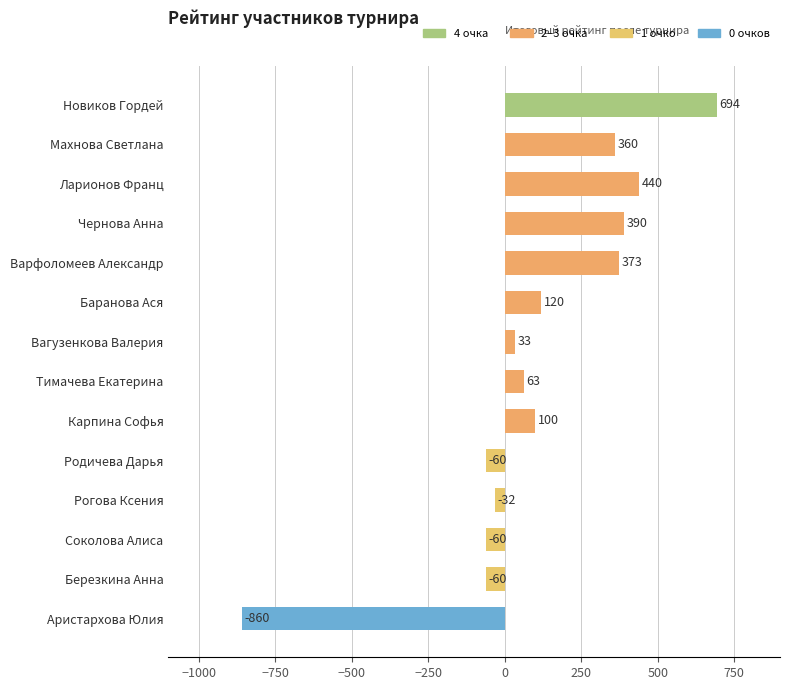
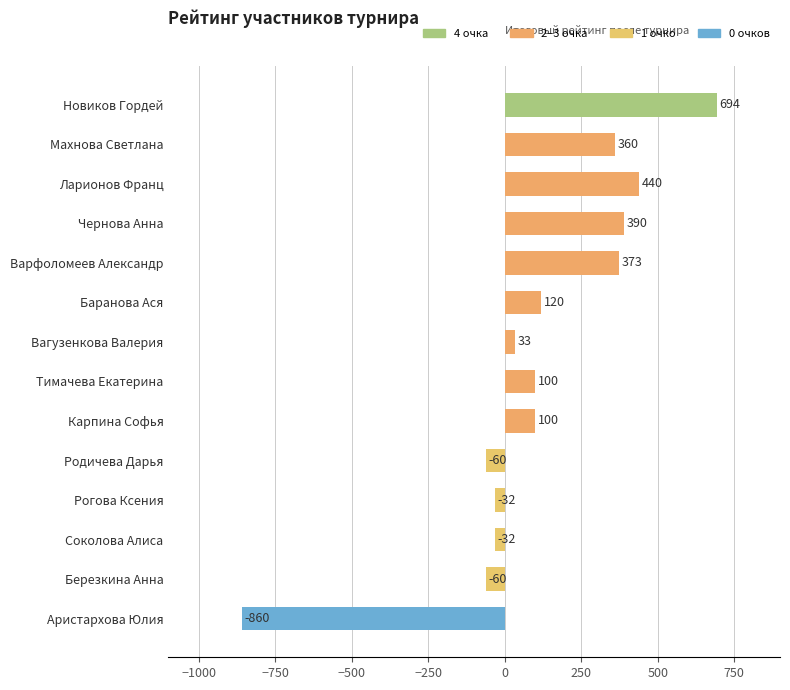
  {
    "Новиков Гордей": 694,
    "Махнова Светлана": 360,
    "Ларионов Франц": 440,
    "Чернова Анна": 390,
    "Варфоломеев Александр": 373,
    "Баранова Ася": 120,
    "Вагузенкова Валерия": 33,
-   "Тимачева Екатерина": 63,
+   "Тимачева Екатерина": 100,
    "Карпина Софья": 100,
    "Родичева Дарья": -60,
    "Рогова Ксения": -32,
-   "Соколова Алиса": -60,
+   "Соколова Алиса": -32,
    "Березкина Анна": -60,
    "Аристархова Юлия": -860
  }
